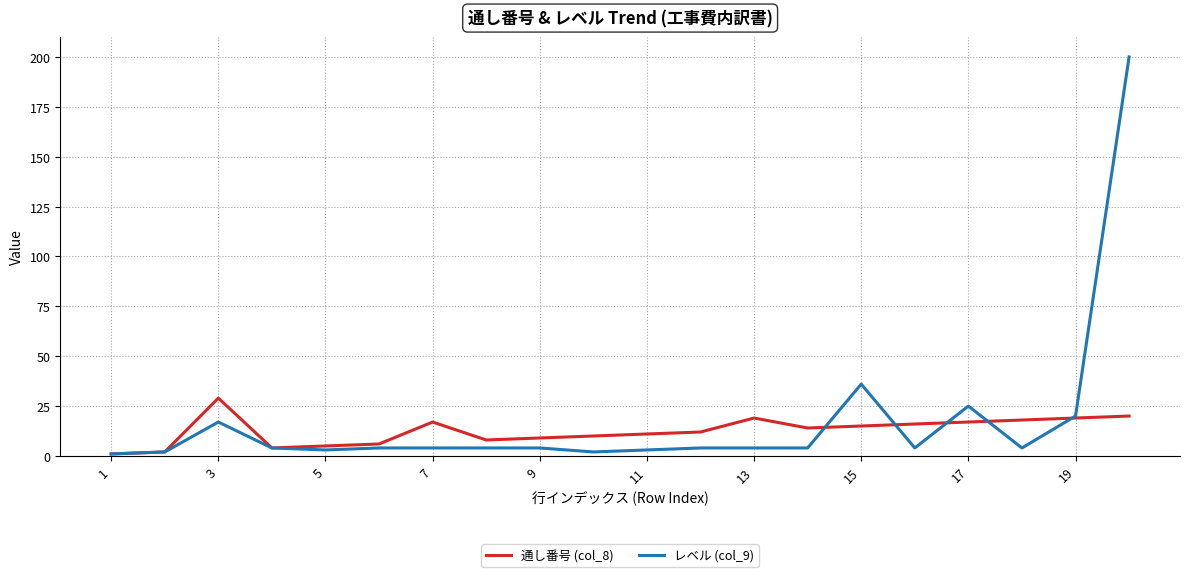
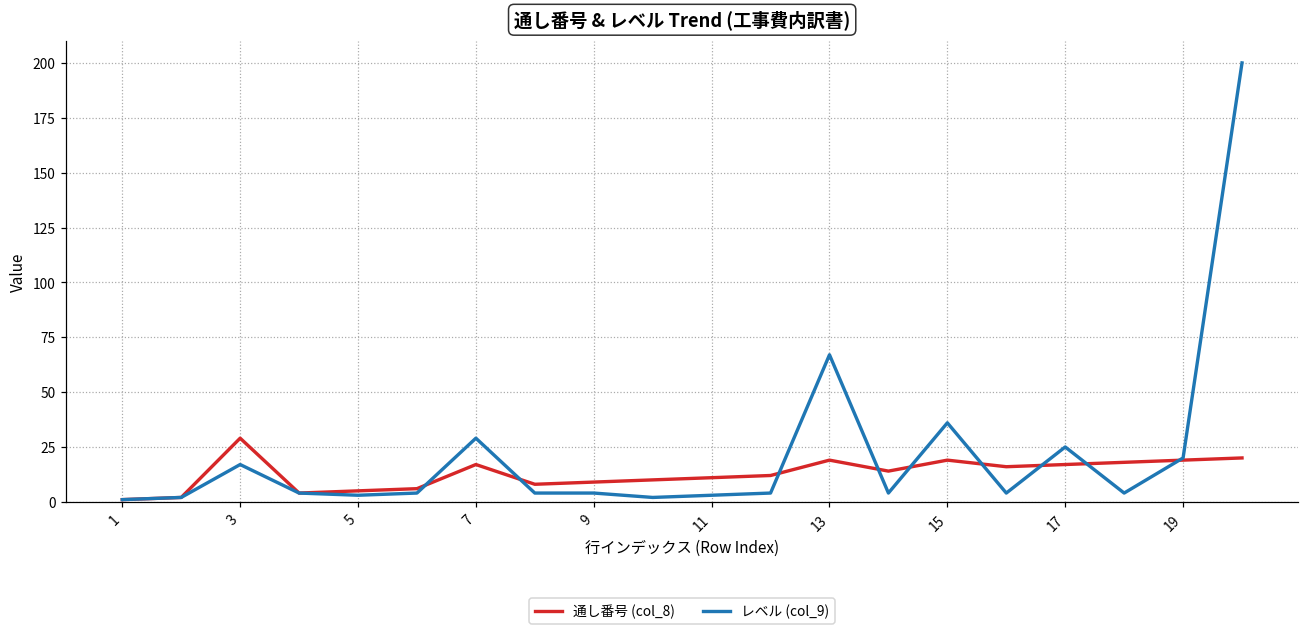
  {
    "通し番号 (col_8)": {
      "3": 29,
      "5": 5,
      "7": 17,
      "9": 9,
      "11": 11,
      "13": 19,
-     "15": 15,
+     "15": 19,
      "17": 17
    },
    "レベル (col_9)": {
      "3": 17,
      "5": 3,
-     "7": 4,
+     "7": 29,
      "9": 4,
      "11": 3,
-     "13": 4,
+     "13": 67,
      "15": 36,
      "17": 25
    }
  }
